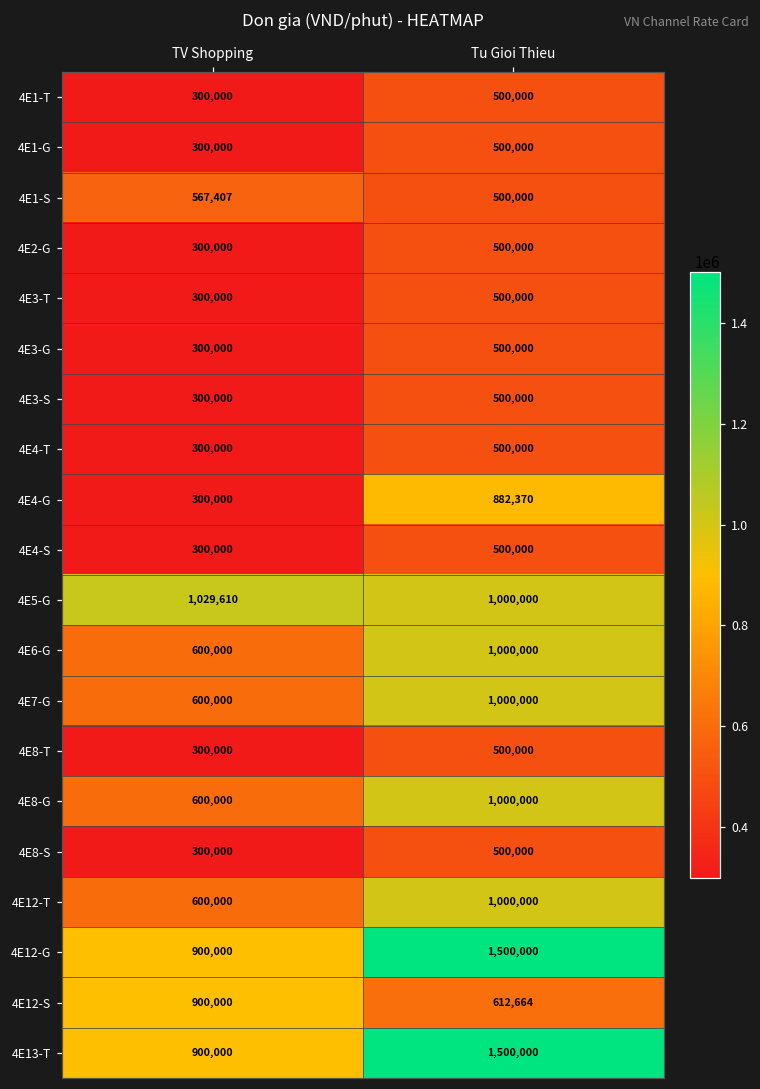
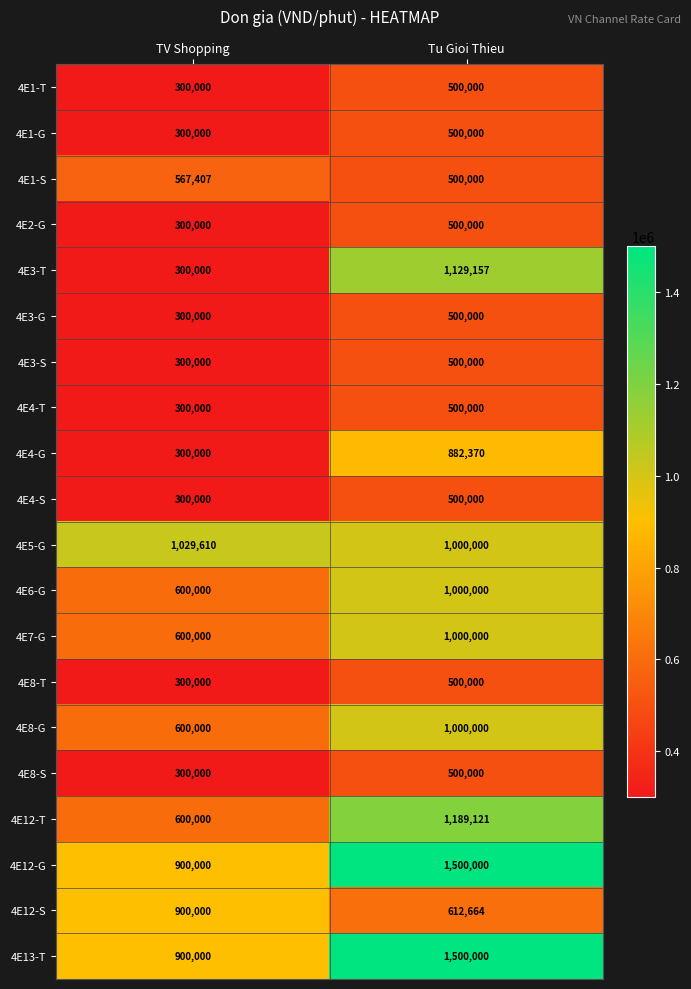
  {
    "4E1-T": {
      "TV Shopping": "300,000",
      "Tu Gioi Thieu": "500,000"
    },
    "4E1-G": {
      "TV Shopping": "300,000",
      "Tu Gioi Thieu": "500,000"
    },
    "4E1-S": {
      "TV Shopping": "567,407",
      "Tu Gioi Thieu": "500,000"
    },
    "4E2-G": {
      "TV Shopping": "300,000",
      "Tu Gioi Thieu": "500,000"
    },
    "4E3-T": {
      "TV Shopping": "300,000",
-     "Tu Gioi Thieu": "500,000"
+     "Tu Gioi Thieu": "1,129,157"
    },
    "4E3-G": {
      "TV Shopping": "300,000",
      "Tu Gioi Thieu": "500,000"
    },
    "4E3-S": {
      "TV Shopping": "300,000",
      "Tu Gioi Thieu": "500,000"
    },
    "4E4-T": {
      "TV Shopping": "300,000",
      "Tu Gioi Thieu": "500,000"
    },
    "4E4-G": {
      "TV Shopping": "300,000",
      "Tu Gioi Thieu": "882,370"
    },
    "4E4-S": {
      "TV Shopping": "300,000",
      "Tu Gioi Thieu": "500,000"
    },
    "4E5-G": {
      "TV Shopping": "1,029,610",
      "Tu Gioi Thieu": "1,000,000"
    },
    "4E6-G": {
      "TV Shopping": "600,000",
      "Tu Gioi Thieu": "1,000,000"
    },
    "4E7-G": {
      "TV Shopping": "600,000",
      "Tu Gioi Thieu": "1,000,000"
    },
    "4E8-T": {
      "TV Shopping": "300,000",
      "Tu Gioi Thieu": "500,000"
    },
    "4E8-G": {
      "TV Shopping": "600,000",
      "Tu Gioi Thieu": "1,000,000"
    },
    "4E8-S": {
      "TV Shopping": "300,000",
      "Tu Gioi Thieu": "500,000"
    },
    "4E12-T": {
      "TV Shopping": "600,000",
-     "Tu Gioi Thieu": "1,000,000"
+     "Tu Gioi Thieu": "1,189,121"
    },
    "4E12-G": {
      "TV Shopping": "900,000",
      "Tu Gioi Thieu": "1,500,000"
    },
    "4E12-S": {
      "TV Shopping": "900,000",
      "Tu Gioi Thieu": "612,664"
    },
    "4E13-T": {
      "TV Shopping": "900,000",
      "Tu Gioi Thieu": "1,500,000"
    }
  }
